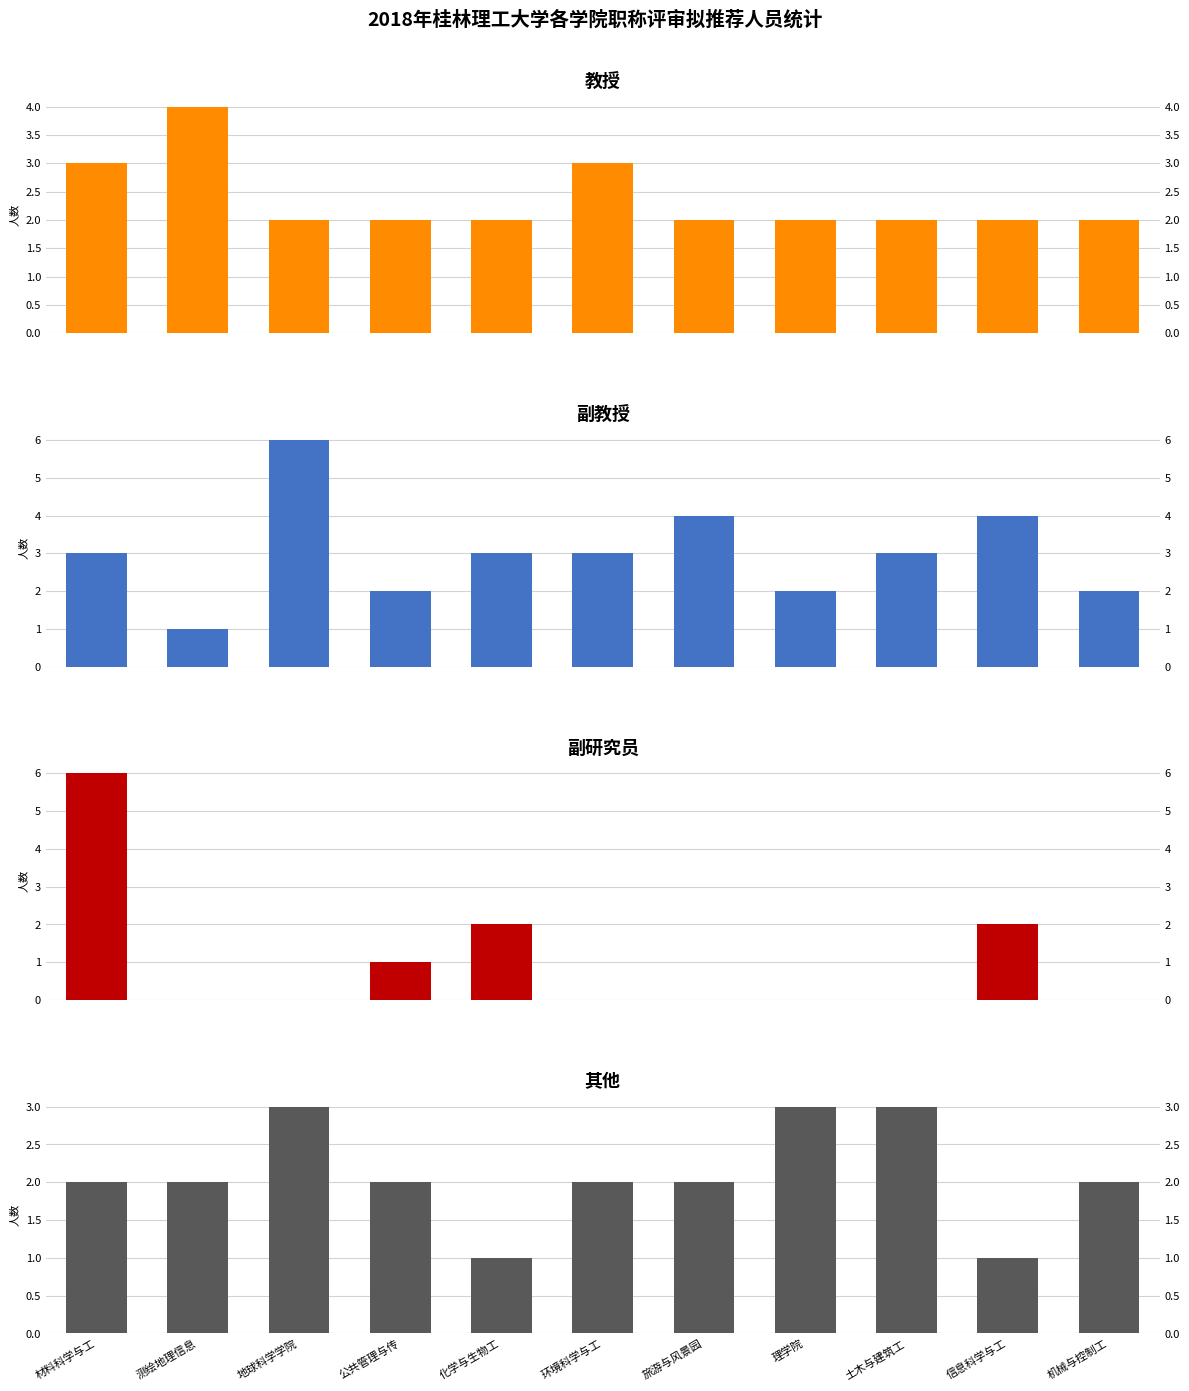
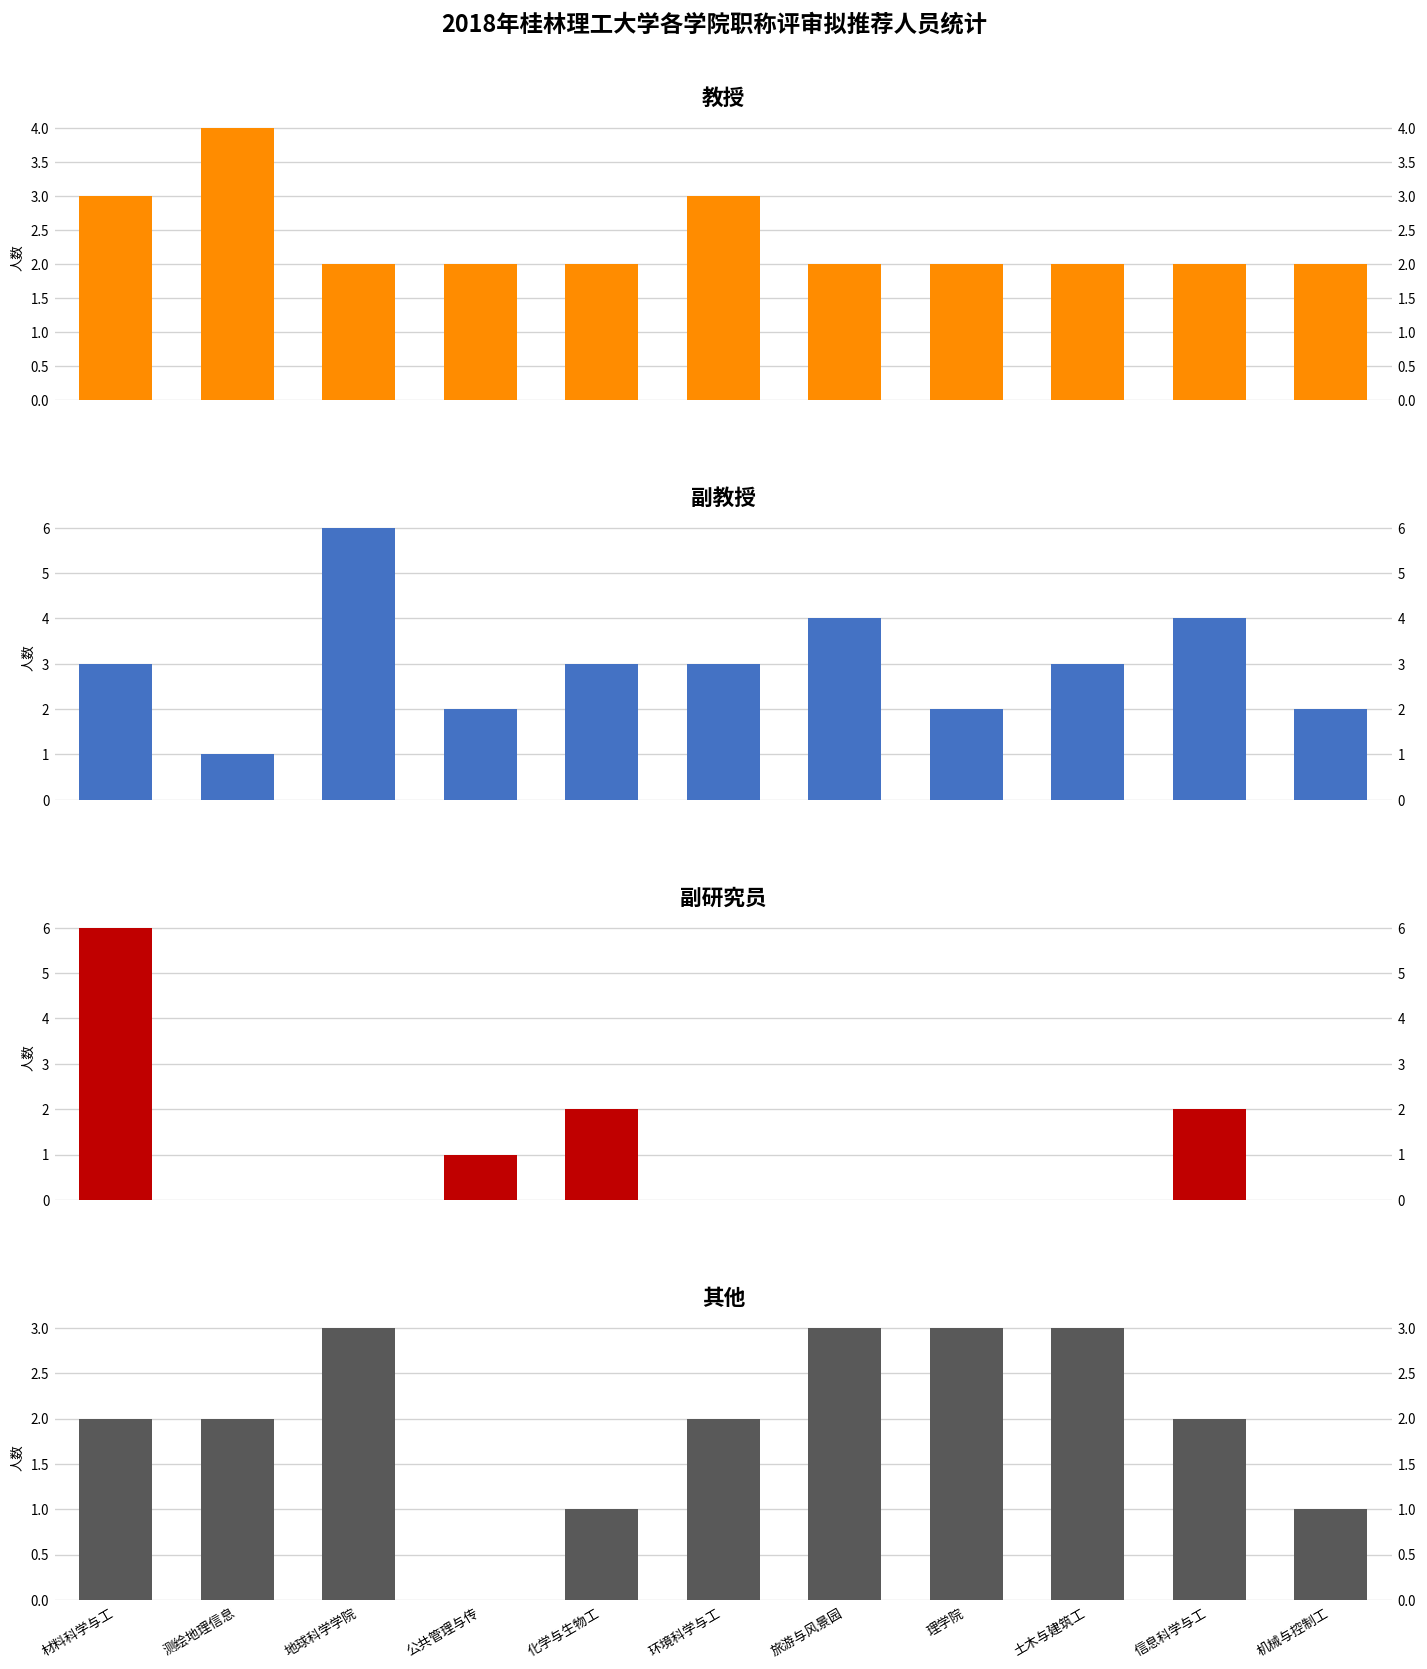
  {
    "其他": {
      "材料科学与工": 2,
      "测绘地理信息": 2,
      "地球科学学院": 3,
-     "公共管理与传": 2,
+     "公共管理与传": 0,
      "化学与生物工": 1,
      "环境科学与工": 2,
-     "旅游与风景园": 2,
+     "旅游与风景园": 3,
      "理学院": 3,
      "土木与建筑工": 3,
-     "信息科学与工": 1,
-     "机械与控制工": 2
+     "信息科学与工": 2,
+     "机械与控制工": 1
    }
  }
